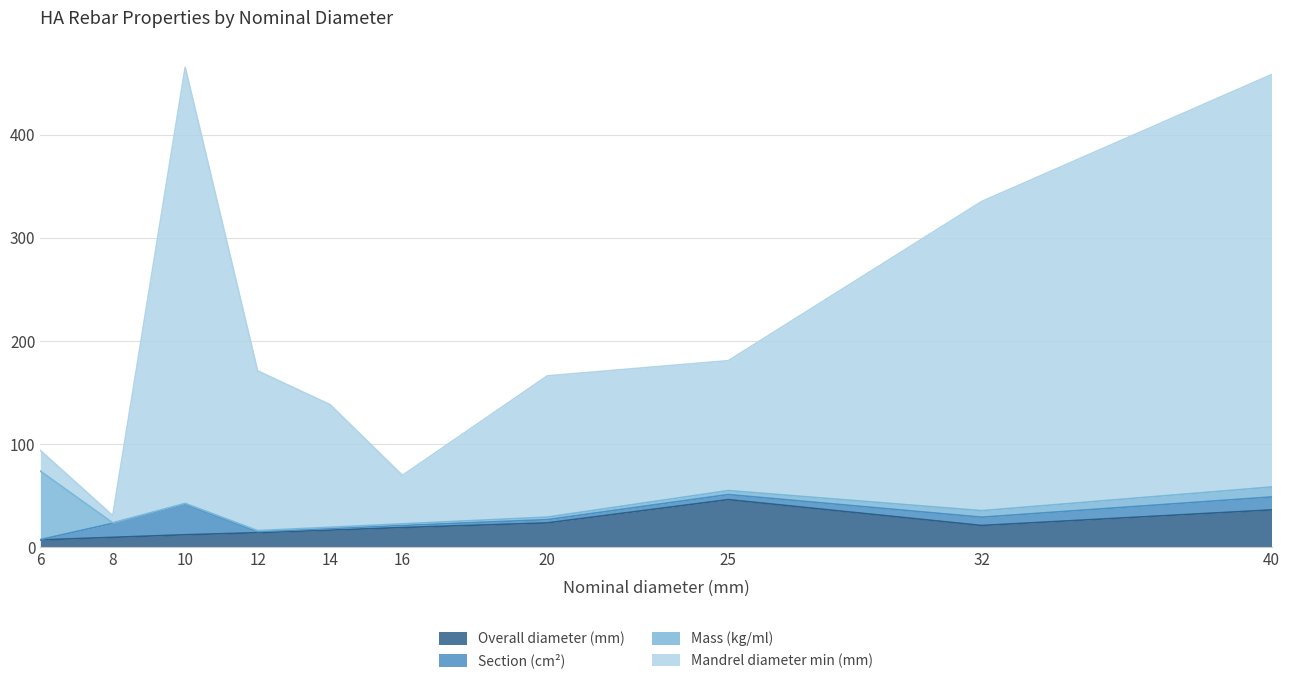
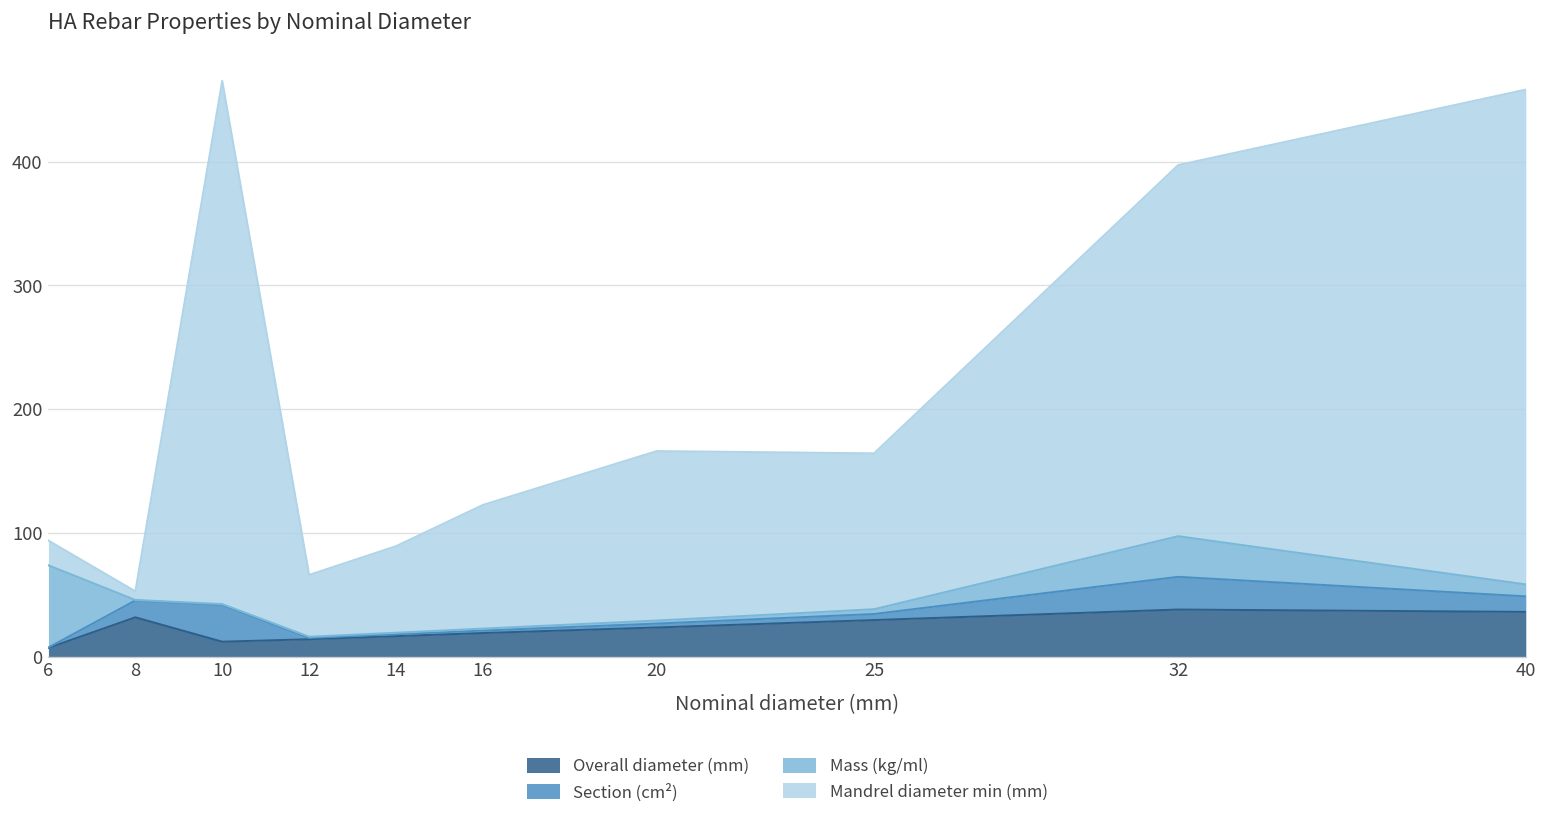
  {
    "Overall diameter (mm)": {
-     "8": 10,
+     "8": 32,
      "10": 12,
      "20": 24,
-     "25": 46,
-     "32": 21,
+     "25": 30,
+     "32": 38,
      "40": 36
    },
    "Section (cm²)": {
      "25": 5,
-     "32": 8,
+     "32": 26,
      "40": 13
    },
    "Mass (kg/ml)": {
      "6": 66,
      "25": 4,
-     "32": 6,
+     "32": 33,
      "40": 10
    },
    "Mandrel diameter min (mm)": {
      "6": 20,
      "8": 7,
      "10": 423,
-     "12": 155,
-     "14": 119,
-     "16": 47,
+     "12": 50,
+     "14": 70,
+     "16": 100,
      "20": 137,
      "25": 126,
      "32": 300,
      "40": 400
    }
  }
